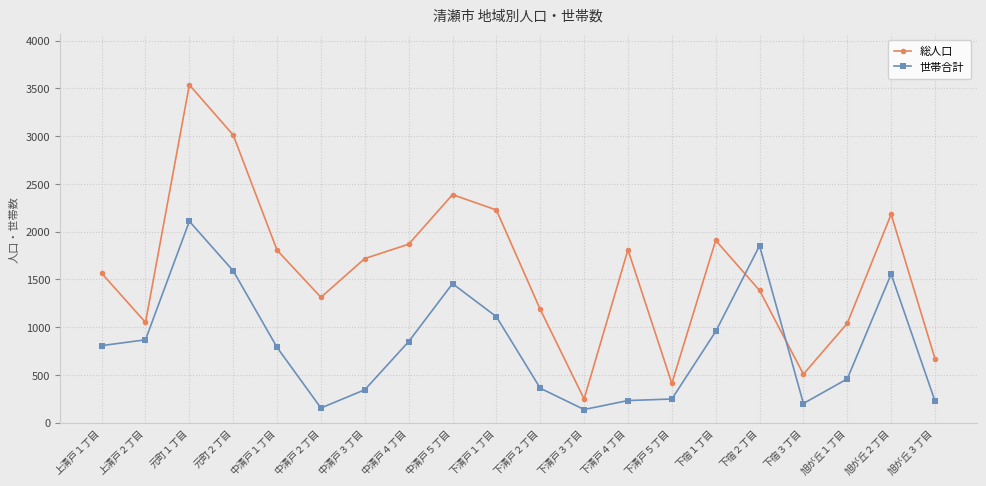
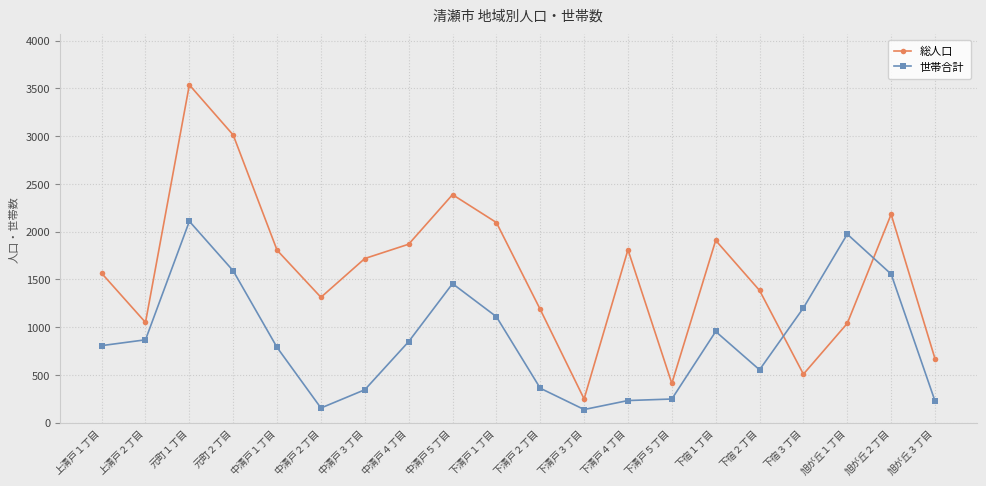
  {
    "総人口": {
      "上清戸１丁目": 1600,
      "上清戸２丁目": 1100,
      "元町１丁目": 3500,
      "元町２丁目": 3000,
      "中清戸１丁目": 1800,
      "中清戸２丁目": 1300,
      "中清戸３丁目": 1700,
      "中清戸４丁目": 1900,
      "中清戸５丁目": 2400,
-     "下清戸１丁目": 2200,
+     "下清戸１丁目": 2100,
      "下清戸２丁目": 1200,
      "下清戸３丁目": 200,
      "下清戸４丁目": 1800,
      "下清戸５丁目": 400,
      "下宿１丁目": 1900,
      "下宿２丁目": 1400,
      "下宿３丁目": 500,
      "旭が丘１丁目": 1000,
      "旭が丘２丁目": 2200,
      "旭が丘３丁目": 700
    },
    "世帯合計": {
      "上清戸１丁目": 800,
      "上清戸２丁目": 900,
      "元町１丁目": 2100,
      "元町２丁目": 1600,
      "中清戸１丁目": 800,
      "中清戸２丁目": 200,
      "中清戸３丁目": 300,
      "中清戸４丁目": 800,
      "中清戸５丁目": 1500,
      "下清戸１丁目": 1100,
      "下清戸２丁目": 400,
      "下清戸３丁目": 100,
      "下清戸４丁目": 200,
      "下清戸５丁目": 200,
      "下宿１丁目": 1000,
-     "下宿２丁目": 1900,
-     "下宿３丁目": 200,
-     "旭が丘１丁目": 500,
+     "下宿２丁目": 600,
+     "下宿３丁目": 1200,
+     "旭が丘１丁目": 2000,
      "旭が丘２丁目": 1600,
      "旭が丘３丁目": 200
    }
  }
